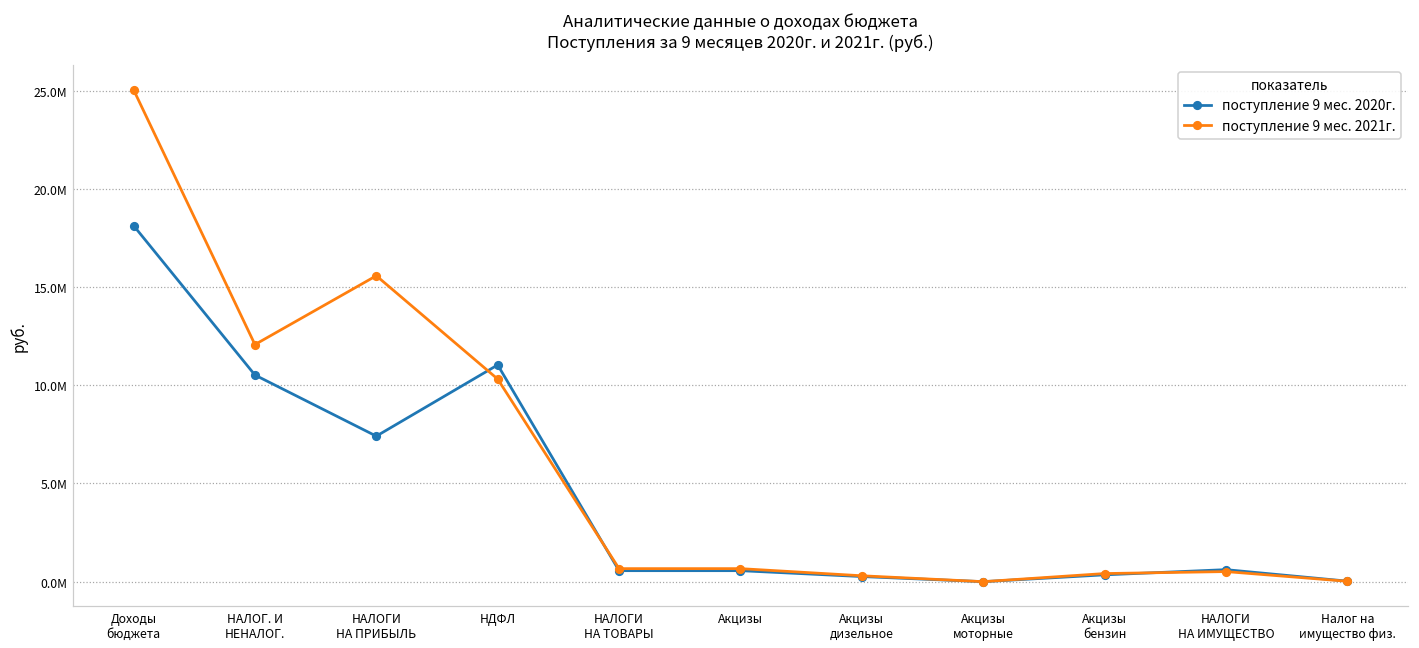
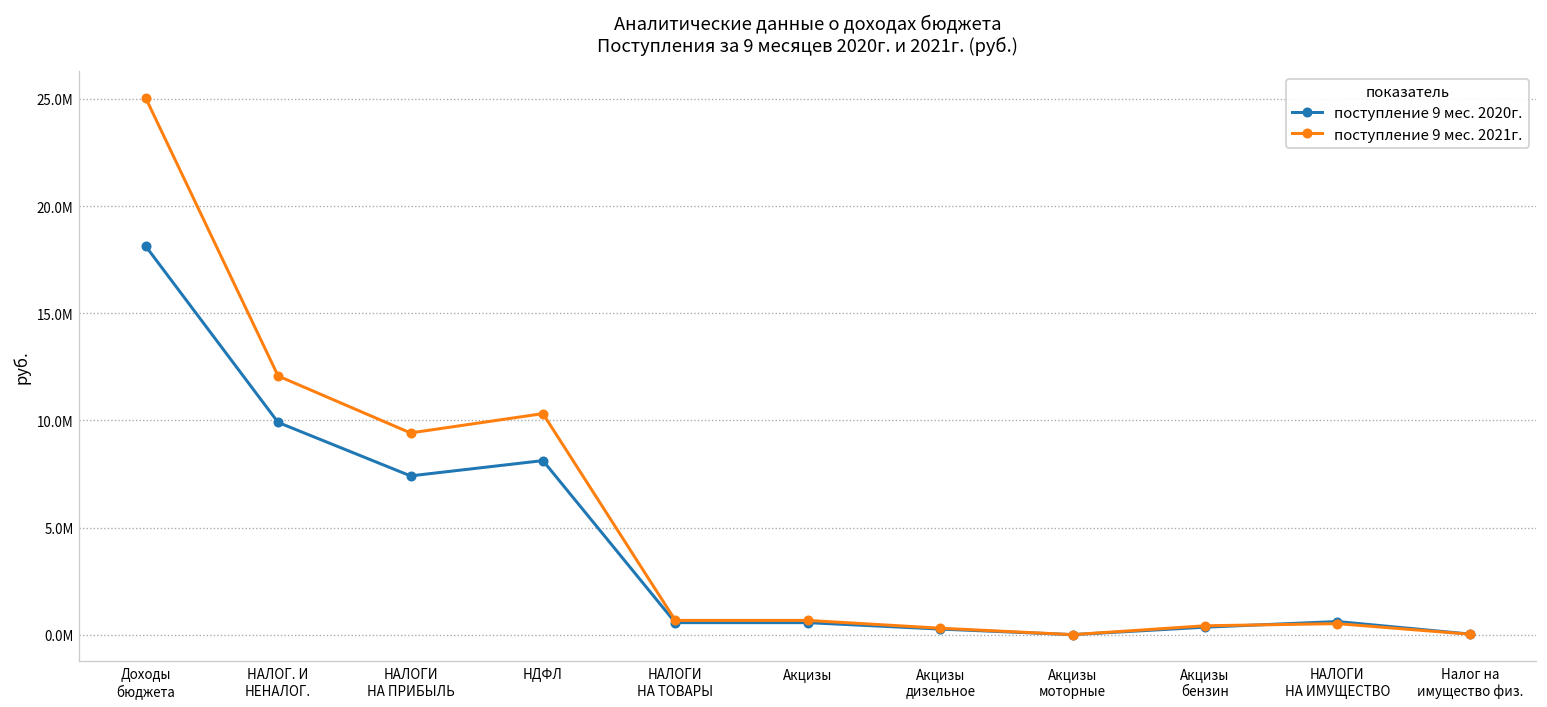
  {
    "поступление 9 мес. 2020г.": {
      "Доходы бюджета": 18100000,
-     "НАЛОГ. И НЕНАЛОГ.": 10500000,
+     "НАЛОГ. И НЕНАЛОГ.": 9900000,
      "НАЛОГИ НА ПРИБЫЛЬ": 7400000,
-     "НДФЛ": 11000000
+     "НДФЛ": 8100000
    },
    "поступление 9 мес. 2021г.": {
      "Доходы бюджета": 25000000,
      "НАЛОГ. И НЕНАЛОГ.": 12100000,
-     "НАЛОГИ НА ПРИБЫЛЬ": 15600000,
+     "НАЛОГИ НА ПРИБЫЛЬ": 9400000,
      "НДФЛ": 10300000
    }
  }
